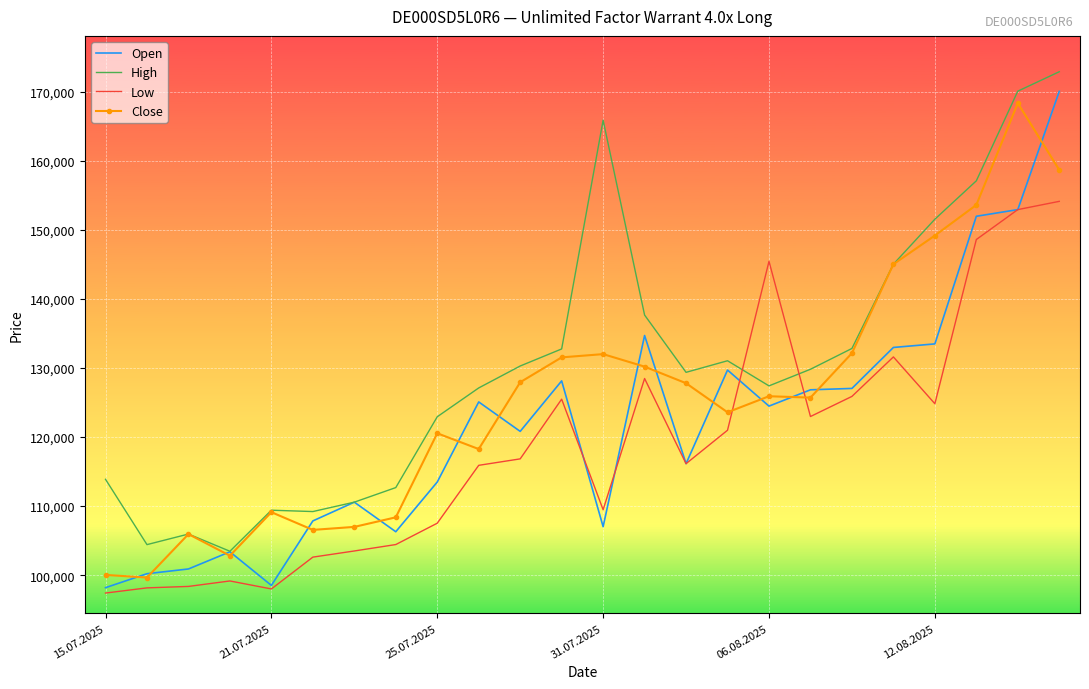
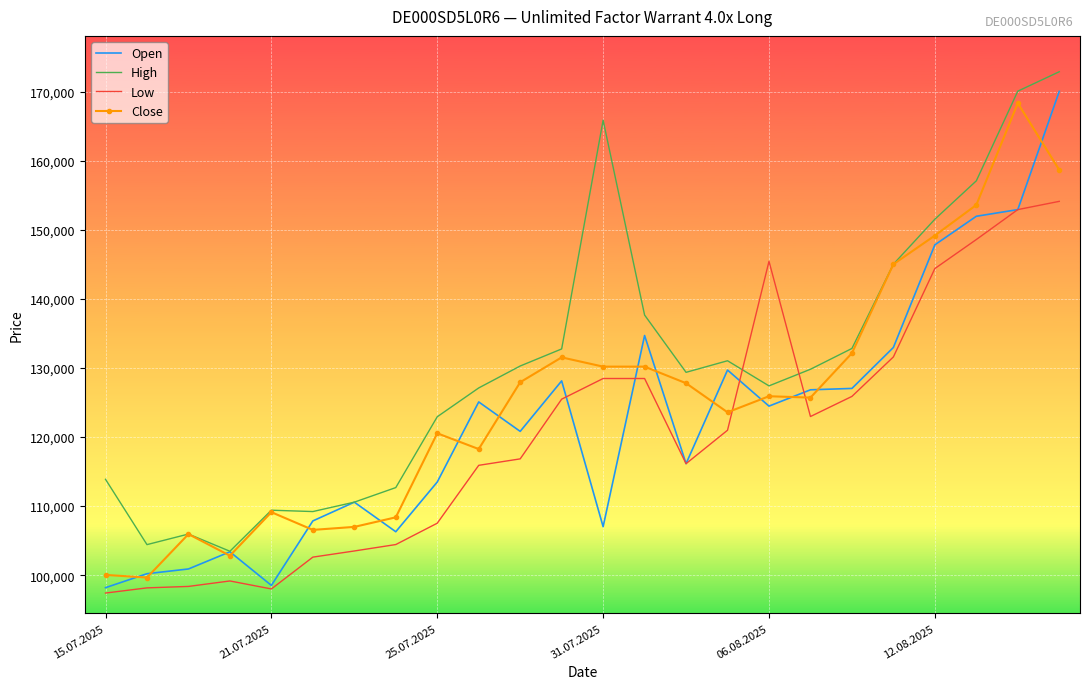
  {
    "Open": {
      "15.07.2025": "98,000",
      "21.07.2025": "99,000",
      "25.07.2025": "113,000",
      "31.07.2025": "107,000",
      "06.08.2025": "124,000",
-     "12.08.2025": "133,000"
+     "12.08.2025": "148,000"
    },
    "High": {
      "15.07.2025": "114,000",
      "25.07.2025": "123,000",
      "31.07.2025": "166,000",
      "06.08.2025": "127,000",
      "12.08.2025": "152,000"
    },
    "Low": {
      "15.07.2025": "97,000",
      "21.07.2025": "98,000",
      "25.07.2025": "108,000",
-     "31.07.2025": "109,000",
+     "31.07.2025": "128,000",
      "06.08.2025": "145,000",
-     "12.08.2025": "125,000"
+     "12.08.2025": "144,000"
    },
    "Close": {
      "15.07.2025": "100,000",
      "25.07.2025": "121,000",
-     "31.07.2025": "132,000",
+     "31.07.2025": "130,000",
      "06.08.2025": "126,000",
      "12.08.2025": "149,000"
    }
  }
